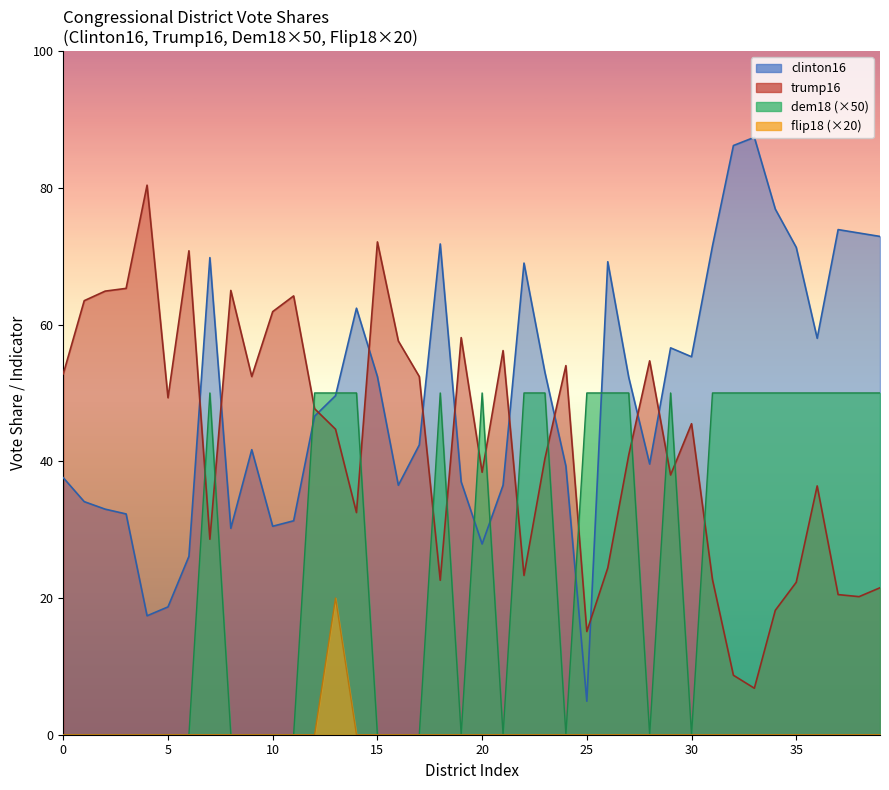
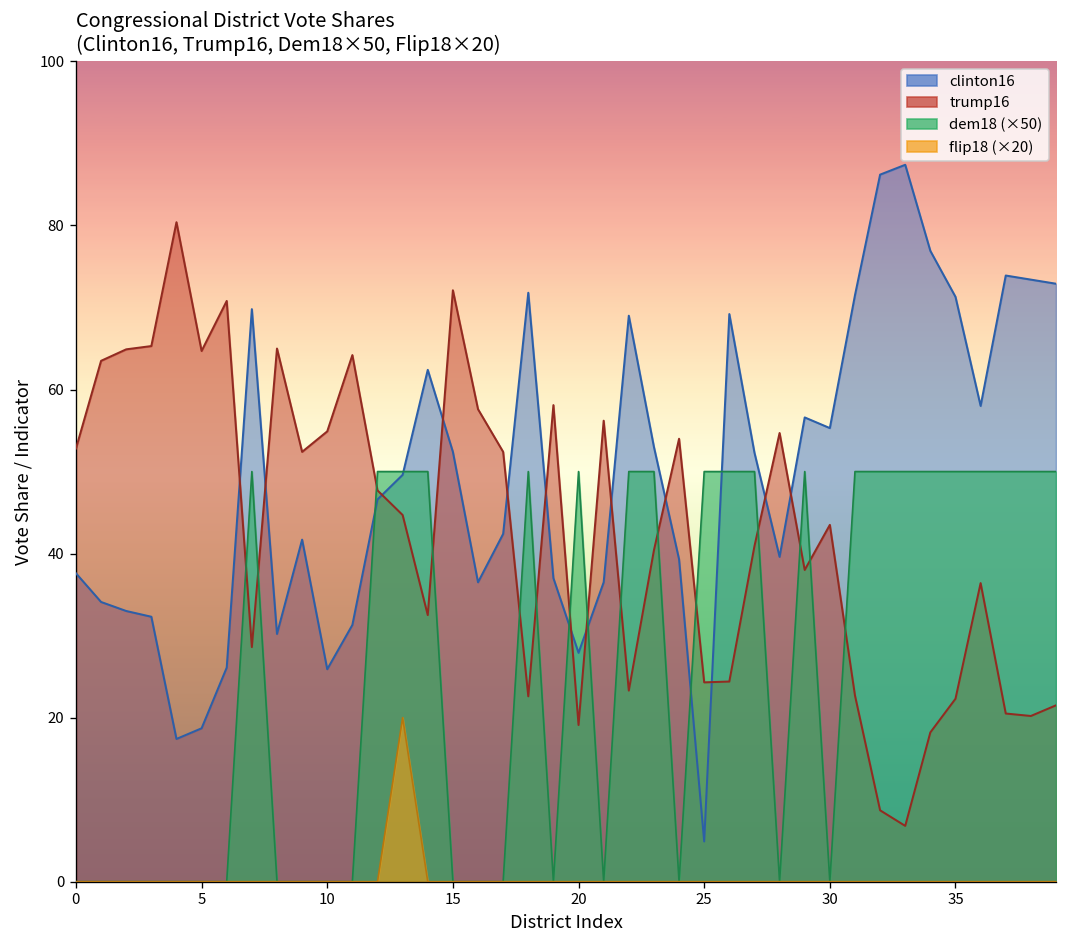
  {
    "clinton16": {
      "0": 38,
      "5": 19,
-     "10": 31,
+     "10": 26,
      "15": 52,
      "20": 28,
      "25": 5,
      "30": 55,
      "35": 71
    },
    "trump16": {
      "0": 53,
-     "5": 49,
-     "10": 62,
+     "5": 65,
+     "10": 55,
      "15": 72,
-     "20": 38,
-     "25": 15,
-     "30": 46,
+     "20": 19,
+     "25": 24,
+     "30": 44,
      "35": 22
    },
    "dem18 (×50)": {
      "20": 50,
      "25": 50,
      "35": 50
    },
    "flip18 (×20)": {
      "20": 0,
      "25": 0,
      "35": 0
    }
  }
